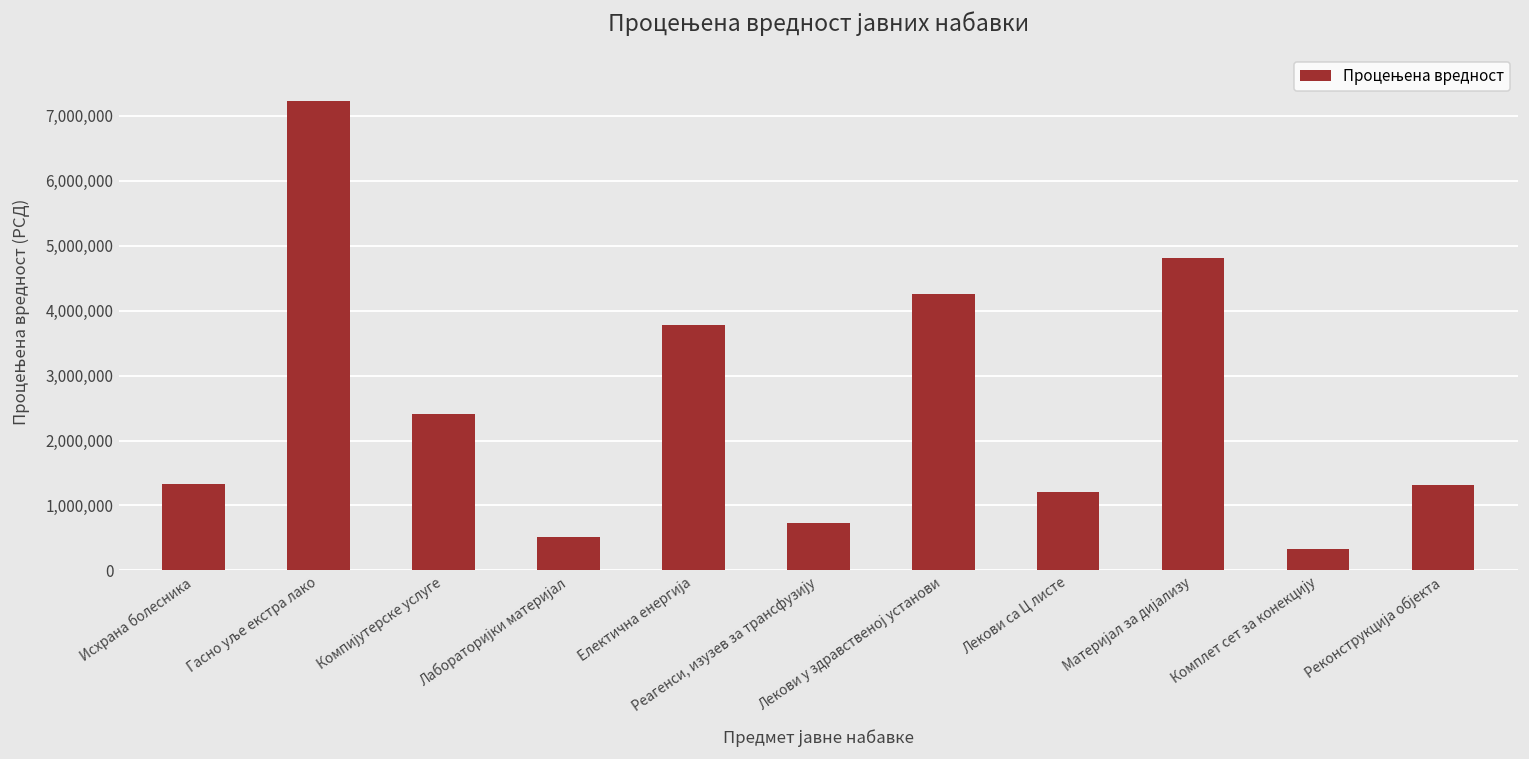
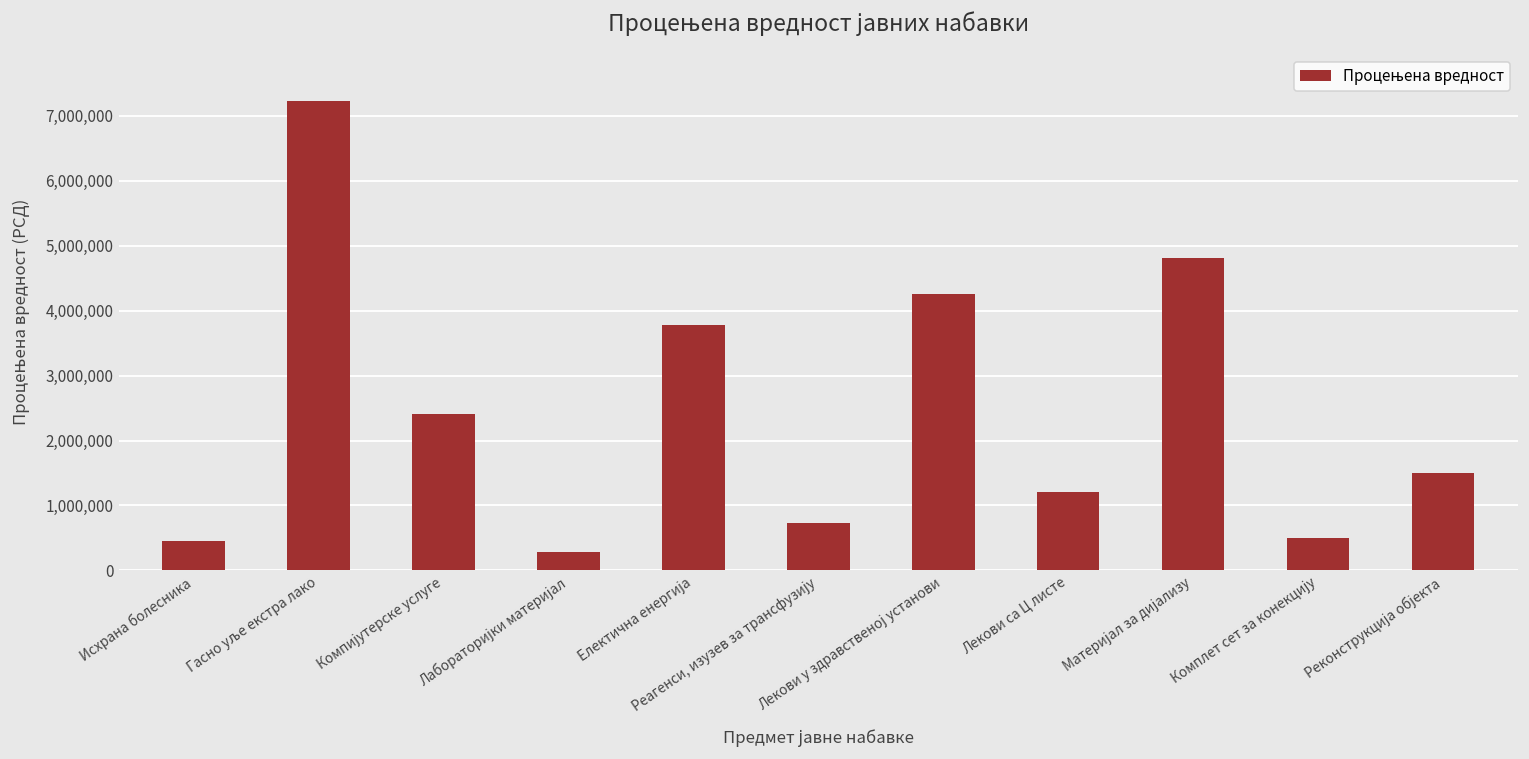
  {
-   "Исхрана болесника": "1,300,000",
+   "Исхрана болесника": "500,000",
    "Гасно уље екстра лако": "7,200,000",
    "Компијутерске услуге": "2,400,000",
-   "Лабораторијки материјал": "500,000",
+   "Лабораторијки материјал": "300,000",
    "Електична енергија": "3,800,000",
    "Реагенси, изузев за трансфузију": "700,000",
    "Лекови у здравственој установи": "4,300,000",
    "Лекови са Ц листе": "1,200,000",
    "Материјал за дијализу": "4,800,000",
-   "Комплет сет за конекцију": "300,000",
-   "Реконструкција објекта": "1,300,000"
+   "Комплет сет за конекцију": "500,000",
+   "Реконструкција објекта": "1,500,000"
  }
